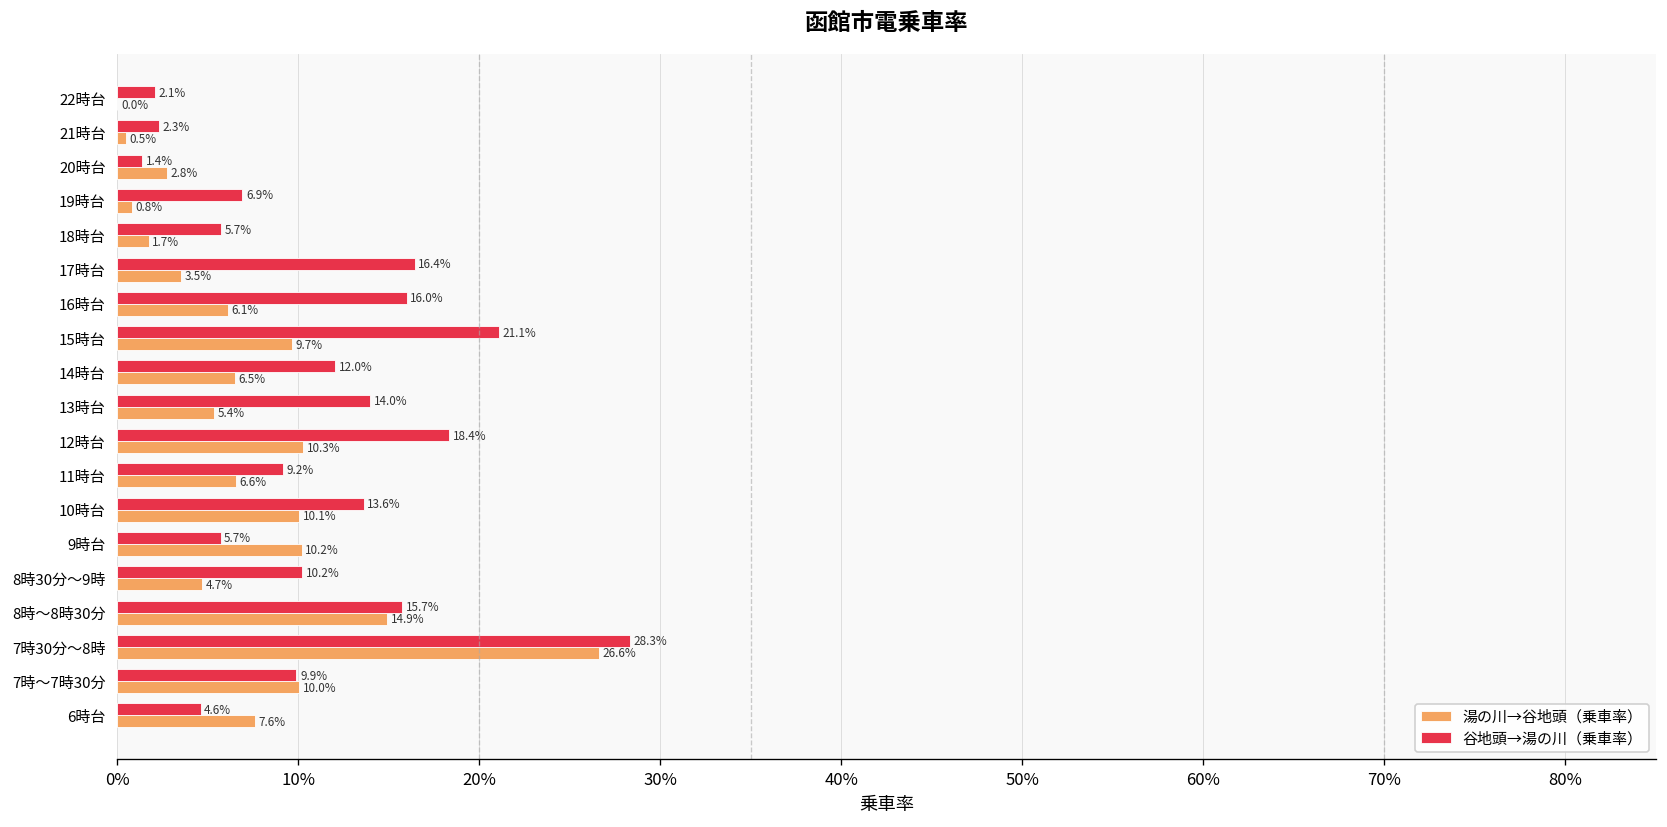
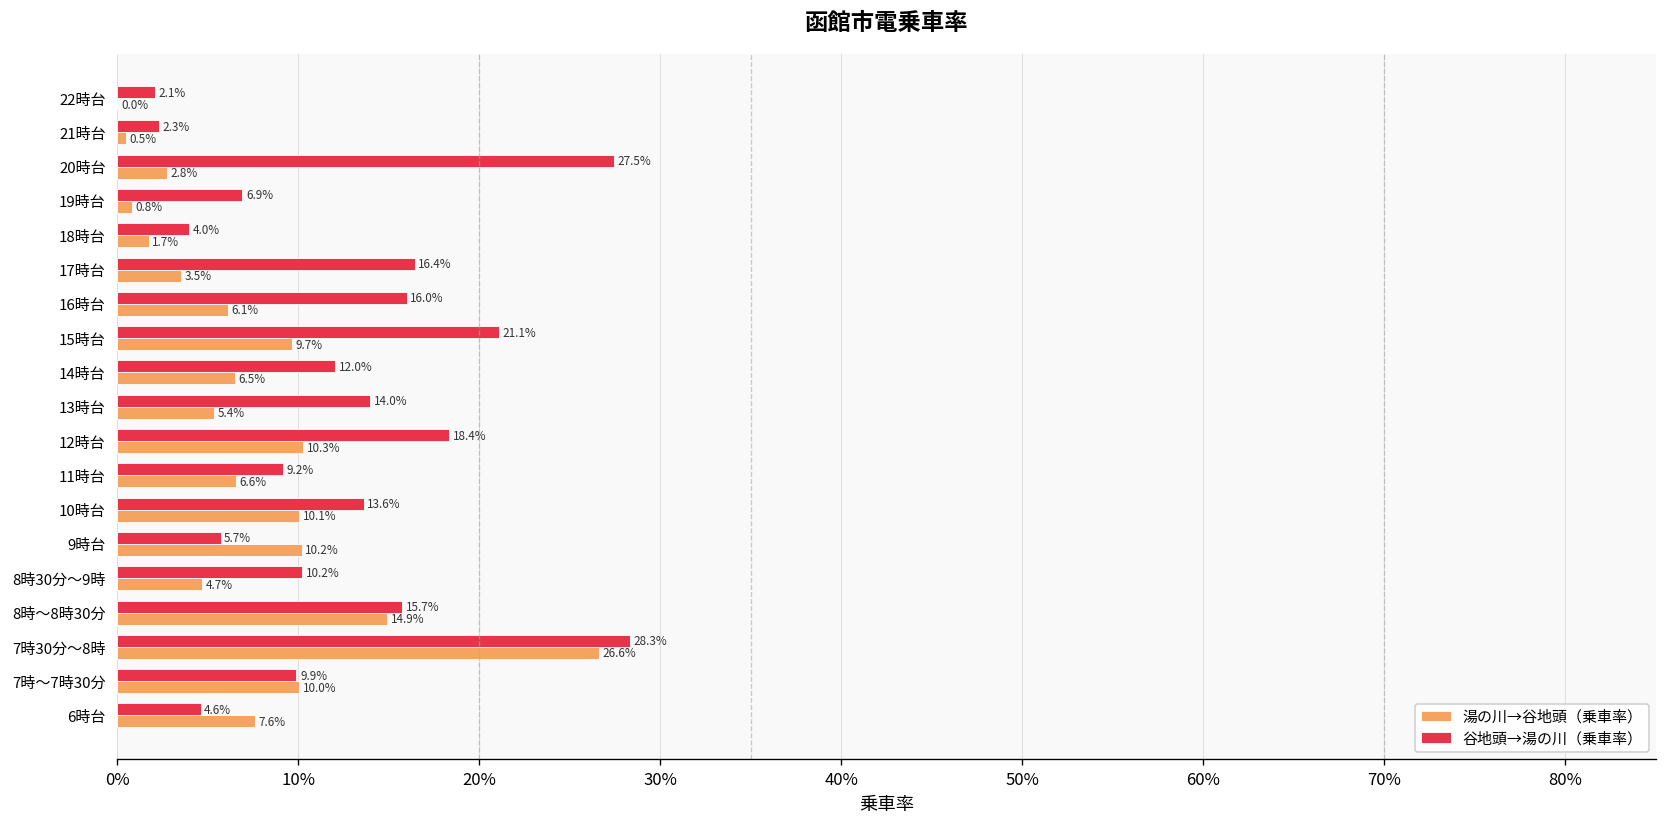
  {
    "湯の川→谷地頭（乗車率）": {
      "22時台": "0.0%",
      "21時台": "0.5%",
      "20時台": "2.8%",
      "19時台": "0.8%",
      "18時台": "1.7%",
      "17時台": "3.5%",
      "16時台": "6.1%",
      "15時台": "9.7%",
      "14時台": "6.5%",
      "13時台": "5.4%",
      "12時台": "10.3%",
      "11時台": "6.6%",
      "10時台": "10.1%",
      "9時台": "10.2%",
      "8時30分～9時": "4.7%",
      "8時～8時30分": "14.9%",
      "7時30分～8時": "26.6%",
      "7時～7時30分": "10.0%",
      "6時台": "7.6%"
    },
    "谷地頭→湯の川（乗車率）": {
      "22時台": "2.1%",
      "21時台": "2.3%",
-     "20時台": "1.4%",
+     "20時台": "27.5%",
      "19時台": "6.9%",
-     "18時台": "5.7%",
+     "18時台": "4.0%",
      "17時台": "16.4%",
      "16時台": "16.0%",
      "15時台": "21.1%",
      "14時台": "12.0%",
      "13時台": "14.0%",
      "12時台": "18.4%",
      "11時台": "9.2%",
      "10時台": "13.6%",
      "9時台": "5.7%",
      "8時30分～9時": "10.2%",
      "8時～8時30分": "15.7%",
      "7時30分～8時": "28.3%",
      "7時～7時30分": "9.9%",
      "6時台": "4.6%"
    }
  }
